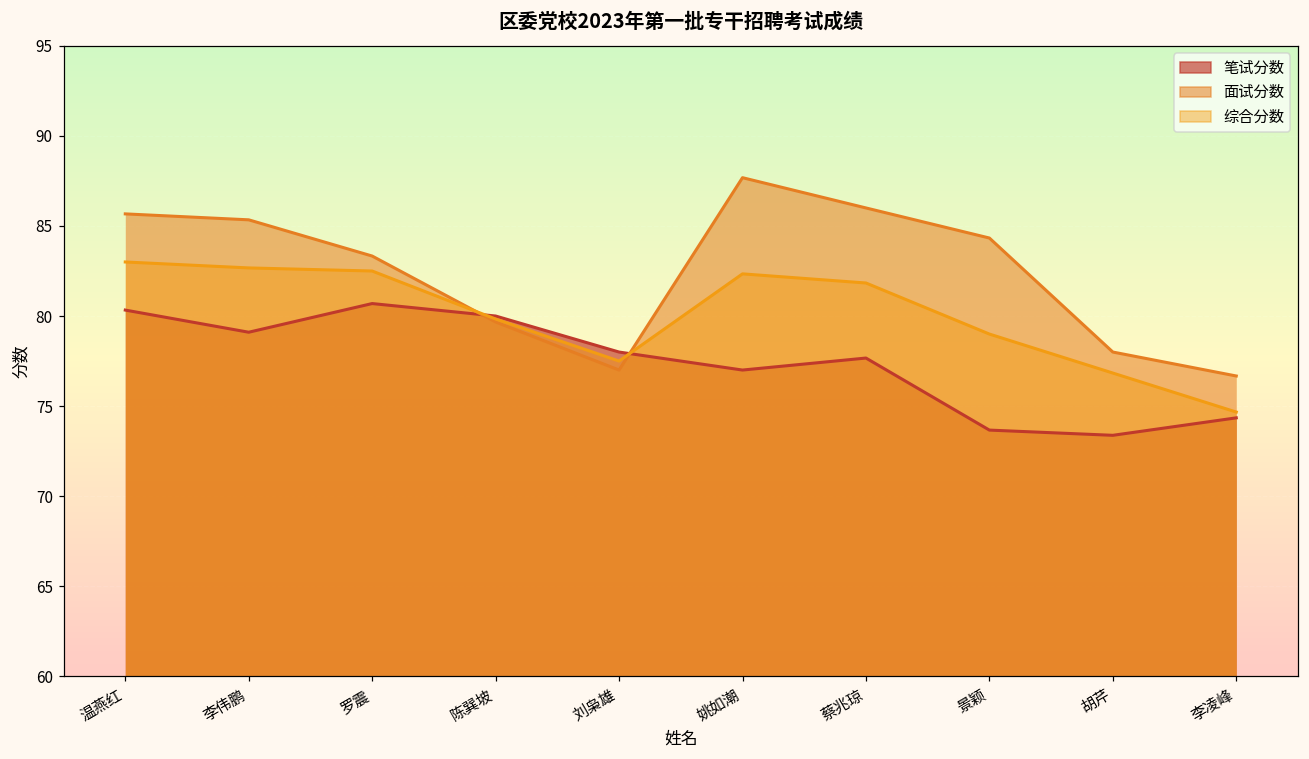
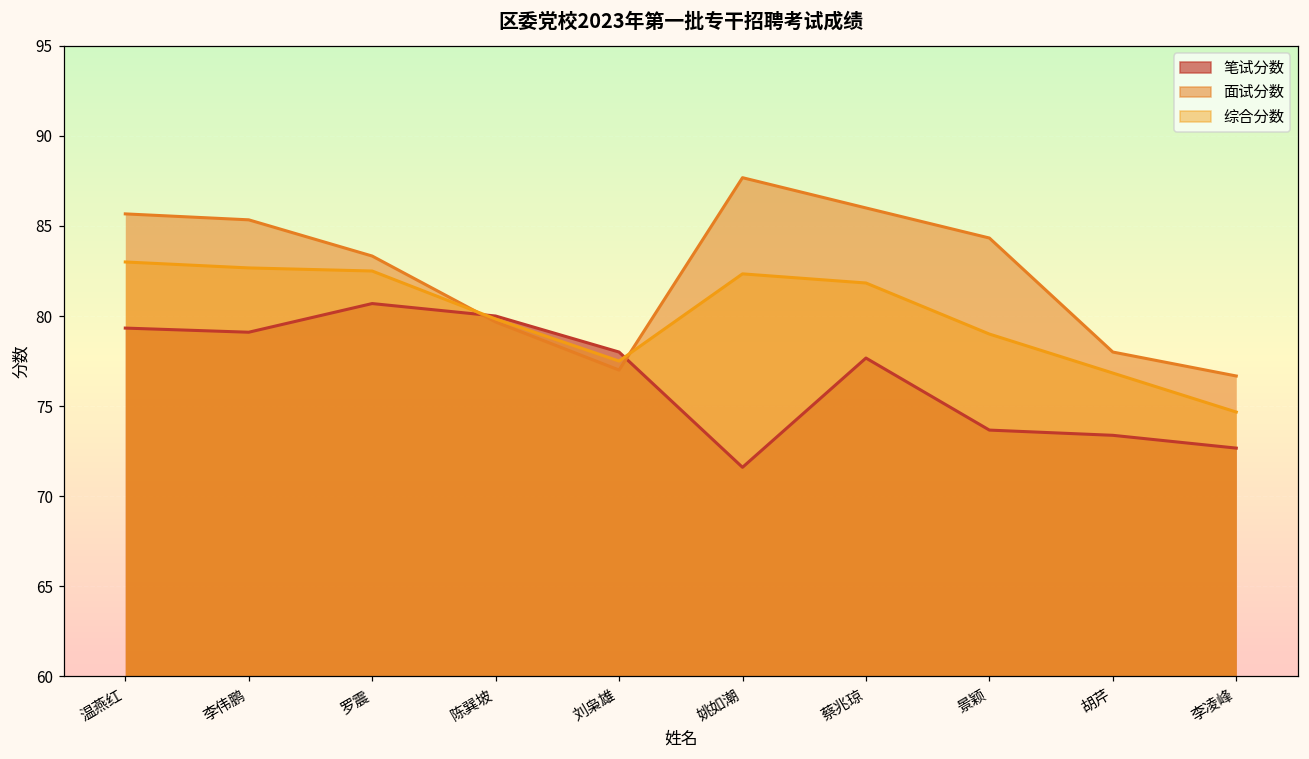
  {
    "笔试分数": {
-     "温燕红": 80.3,
+     "温燕红": 79.3,
      "李伟鹏": 79.1,
      "罗震": 80.7,
      "陈巽坡": 80.0,
      "刘枭雄": 78.0,
-     "姚如潮": 77.0,
+     "姚如潮": 71.6,
      "蔡兆琼": 77.7,
      "景颖": 73.7,
      "胡芹": 73.4,
-     "李凌峰": 74.3
+     "李凌峰": 72.7
    }
  }
